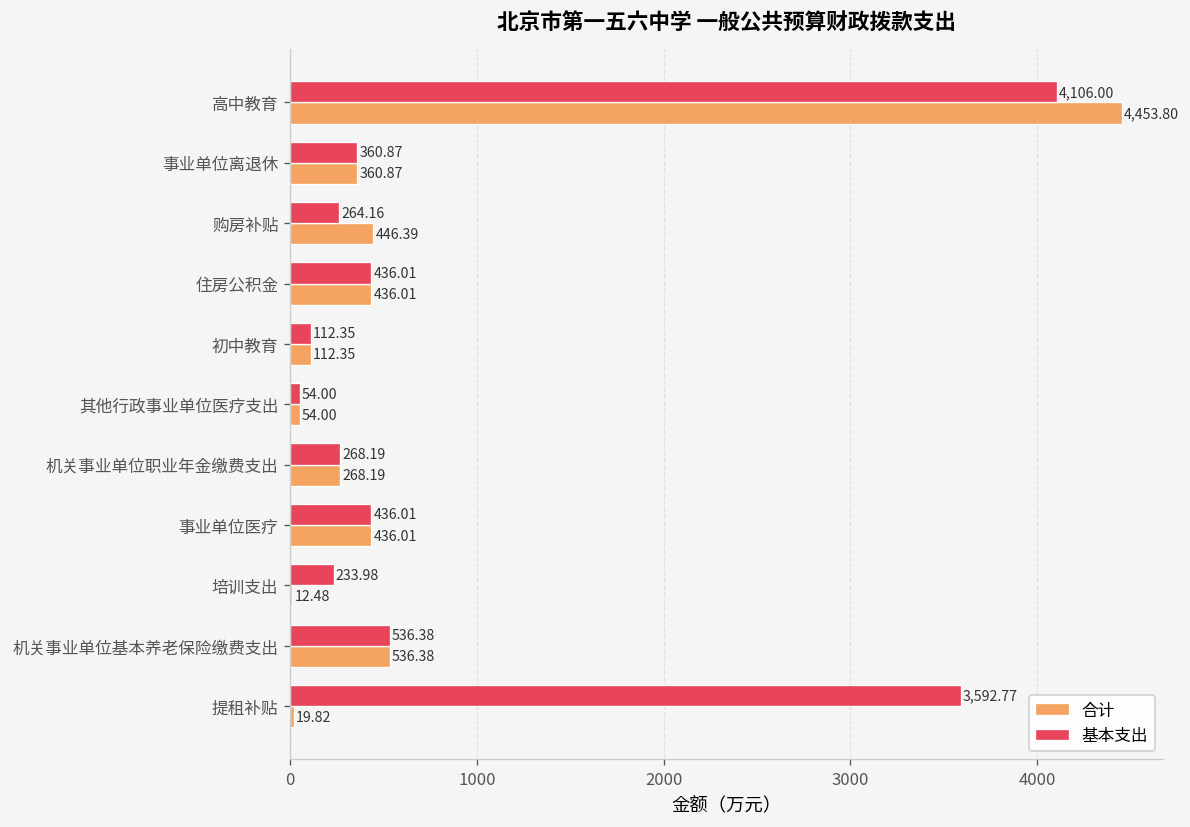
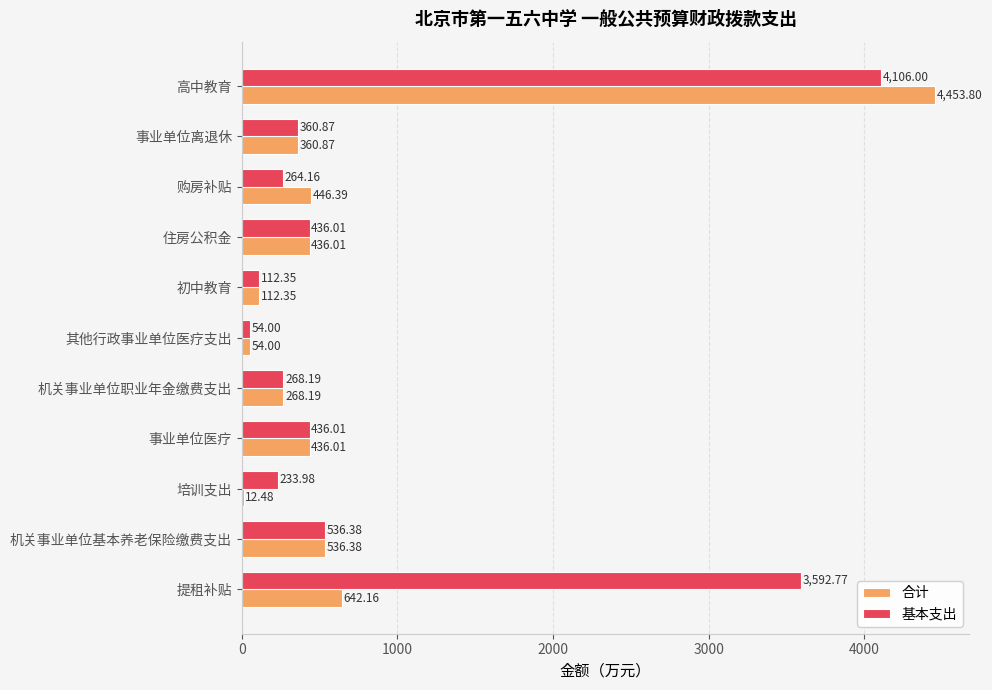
  {
    "合计": {
      "高中教育": "4,453.80",
      "事业单位离退休": "360.87",
      "购房补贴": "446.39",
      "住房公积金": "436.01",
      "初中教育": "112.35",
      "其他行政事业单位医疗支出": "54.00",
      "机关事业单位职业年金缴费支出": "268.19",
      "事业单位医疗": "436.01",
      "培训支出": "12.48",
      "机关事业单位基本养老保险缴费支出": "536.38",
-     "提租补贴": "19.82"
+     "提租补贴": "642.16"
    },
    "基本支出": {
      "高中教育": "4,106.00",
      "事业单位离退休": "360.87",
      "购房补贴": "264.16",
      "住房公积金": "436.01",
      "初中教育": "112.35",
      "其他行政事业单位医疗支出": "54.00",
      "机关事业单位职业年金缴费支出": "268.19",
      "事业单位医疗": "436.01",
      "培训支出": "233.98",
      "机关事业单位基本养老保险缴费支出": "536.38",
      "提租补贴": "3,592.77"
    }
  }
